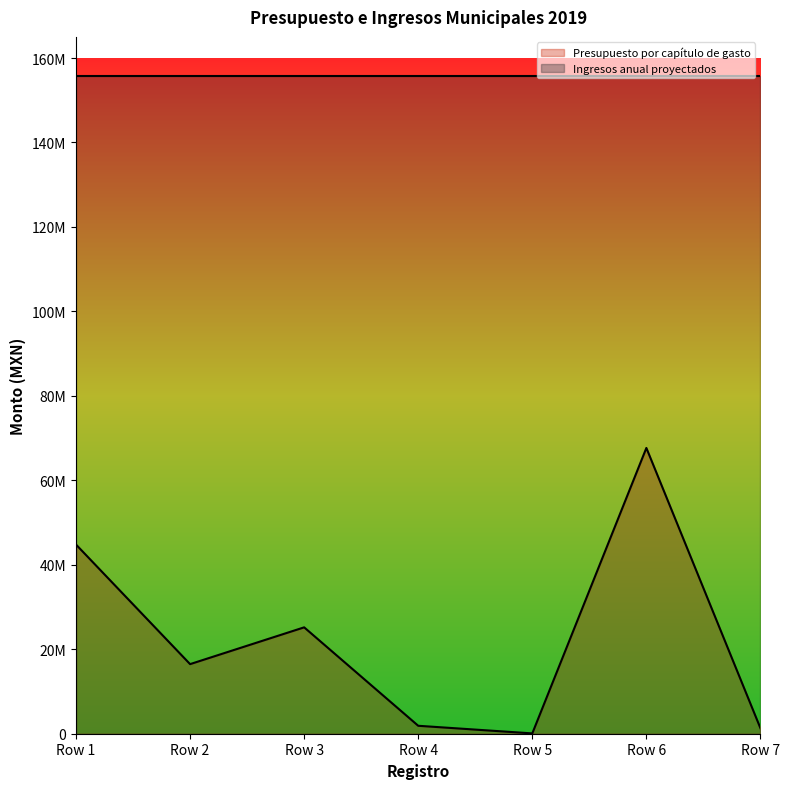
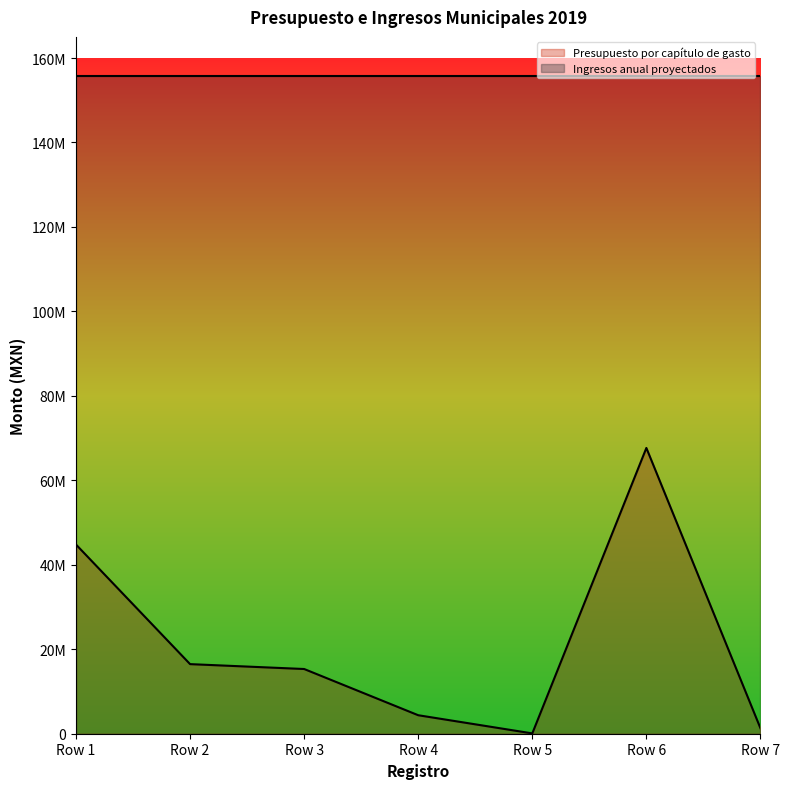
  {
    "Presupuesto por capítulo de gasto": {
      "Row 1": 45000000,
      "Row 2": 16000000,
-     "Row 3": 25000000,
-     "Row 4": 2000000,
+     "Row 3": 15000000,
+     "Row 4": 4000000,
      "Row 5": 0,
      "Row 6": 68000000,
      "Row 7": 1000000
    },
    "Ingresos anual proyectados": {
      "Row 1": 156000000,
      "Row 2": 156000000,
      "Row 3": 156000000,
      "Row 4": 156000000,
      "Row 5": 156000000,
      "Row 7": 156000000
    }
  }
